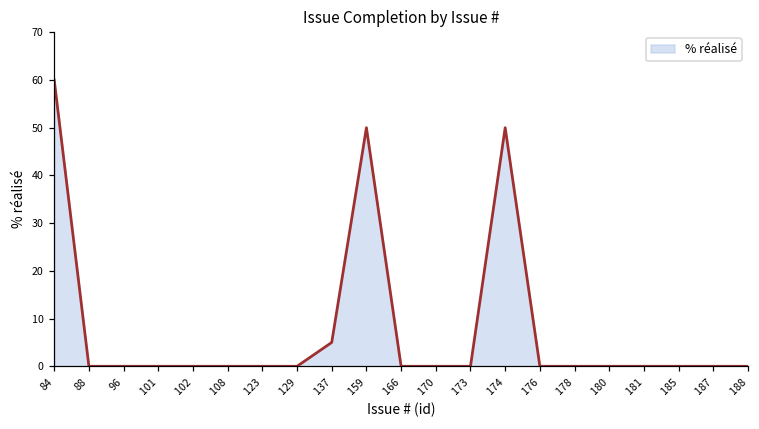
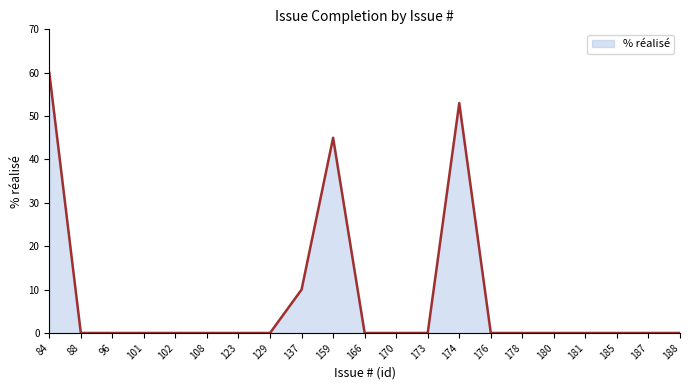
  {
    "84": 60,
    "88": 0,
    "96": 0,
    "101": 0,
    "102": 0,
    "108": 0,
    "123": 0,
    "129": 0,
-   "137": 5,
-   "159": 50,
+   "137": 10,
+   "159": 45,
    "166": 0,
    "170": 0,
    "173": 0,
-   "174": 50,
+   "174": 53,
    "176": 0,
    "178": 0,
    "180": 0,
    "181": 0,
    "185": 0,
    "187": 0,
    "188": 0
  }
